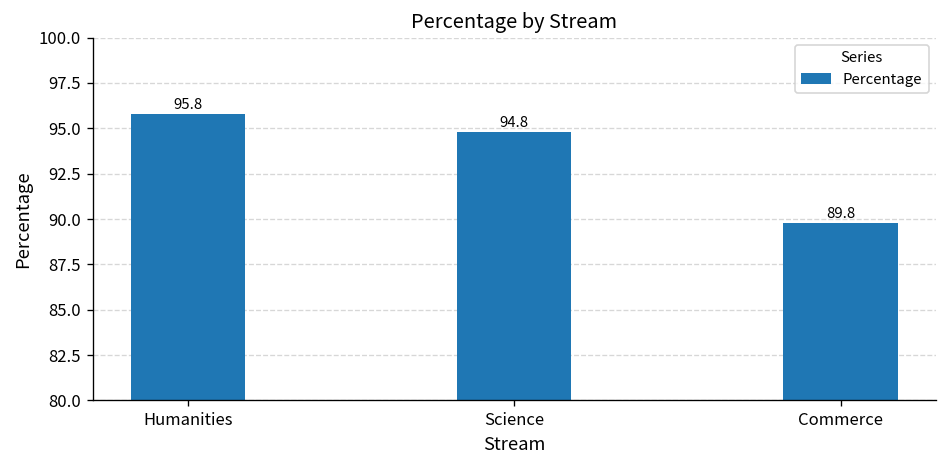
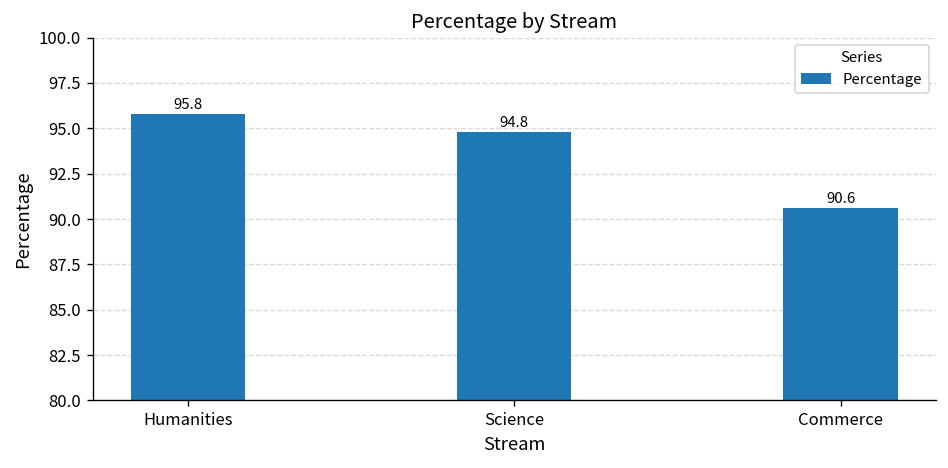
  {
    "Humanities": 95.8,
    "Science": 94.8,
-   "Commerce": 89.8
+   "Commerce": 90.6
  }
